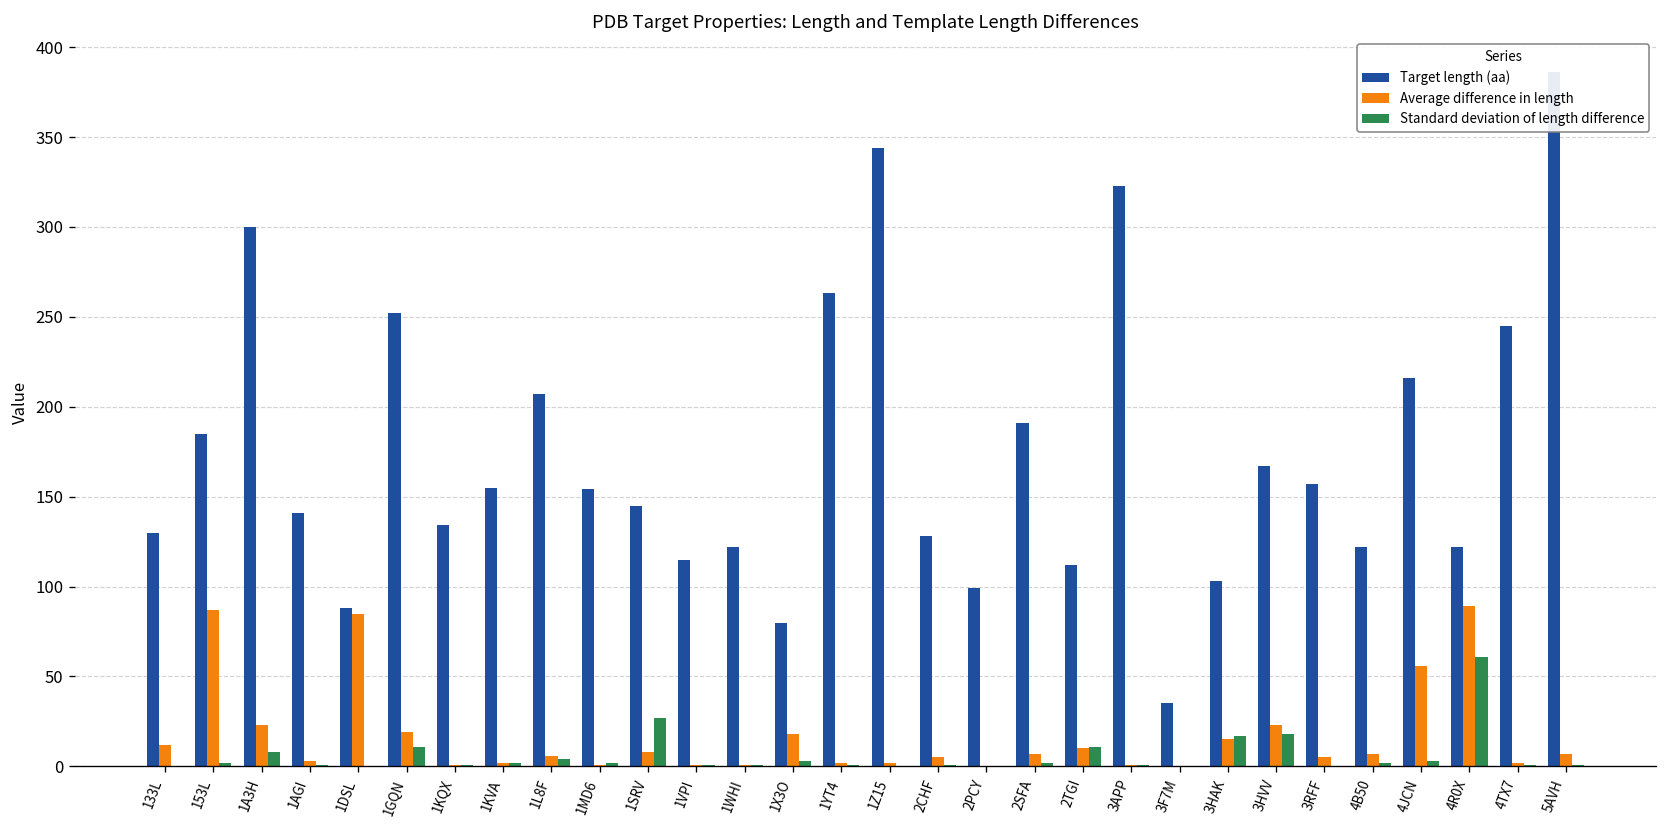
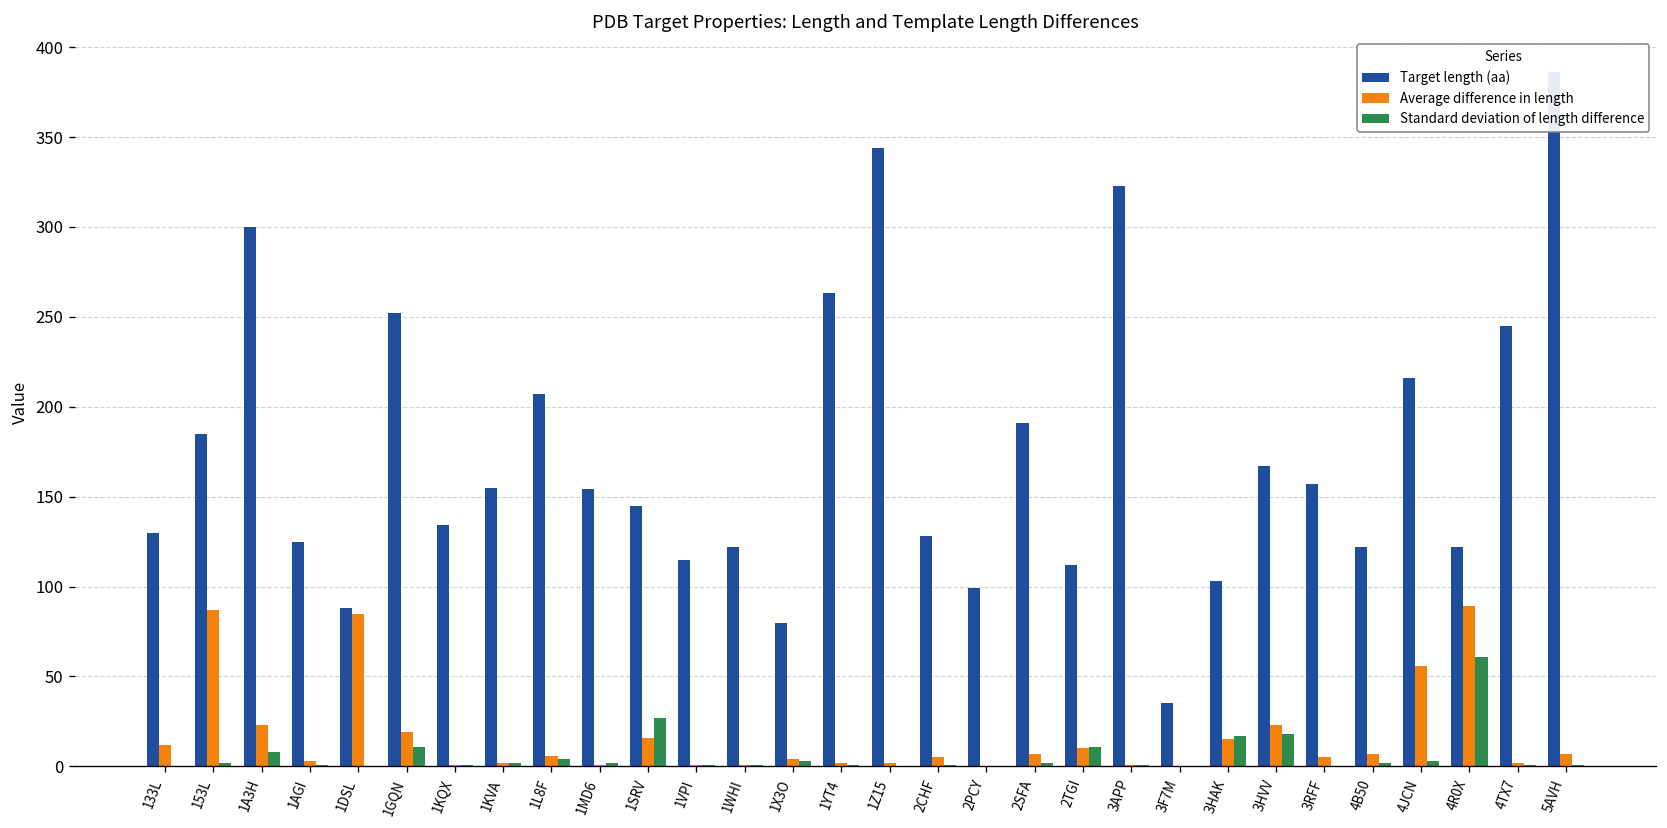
  {
    "Target length (aa)": {
      "133L": 130,
      "153L": 185,
      "1A3H": 300,
-     "1AGI": 141,
+     "1AGI": 125,
      "1DSL": 88,
      "1GQN": 252,
      "1KQX": 134,
      "1KVA": 155,
      "1L8F": 207,
      "1MD6": 154,
      "1SRV": 145,
      "1VPI": 115,
      "1WHI": 122,
      "1X3O": 80,
      "1YT4": 263,
      "1Z15": 344,
      "2CHF": 128,
      "2PCY": 99,
      "2SFA": 191,
      "2TGI": 112,
      "3APP": 323,
      "3F7M": 35,
      "3HAK": 103,
      "3HVV": 167,
      "3RFF": 157,
      "4B50": 122,
      "4JCN": 216,
      "4R0X": 122,
      "4TX7": 245
    },
    "Average difference in length": {
      "133L": 12,
      "153L": 87,
      "1A3H": 23,
      "1AGI": 3,
      "1DSL": 85,
      "1GQN": 19,
      "1KVA": 2,
      "1L8F": 6,
-     "1SRV": 8,
-     "1X3O": 18,
+     "1SRV": 16,
+     "1X3O": 4,
      "1YT4": 2,
      "1Z15": 2,
      "2CHF": 5,
      "2PCY": 0,
      "2SFA": 7,
      "2TGI": 10,
      "3F7M": 0,
      "3HAK": 15,
      "3HVV": 23,
      "3RFF": 5,
      "4B50": 7,
      "4JCN": 56,
      "4R0X": 89,
      "4TX7": 2,
      "5AVH": 7
    },
    "Standard deviation of length difference": {
      "133L": 0,
      "153L": 2,
      "1A3H": 8,
      "1DSL": 0,
      "1GQN": 11,
      "1KVA": 2,
      "1L8F": 4,
      "1MD6": 2,
      "1SRV": 27,
      "1X3O": 3,
      "1Z15": 0,
      "2PCY": 0,
      "2SFA": 2,
      "2TGI": 11,
      "3F7M": 0,
      "3HAK": 17,
      "3HVV": 18,
      "3RFF": 0,
      "4B50": 2,
      "4JCN": 3,
      "4R0X": 61
    }
  }
